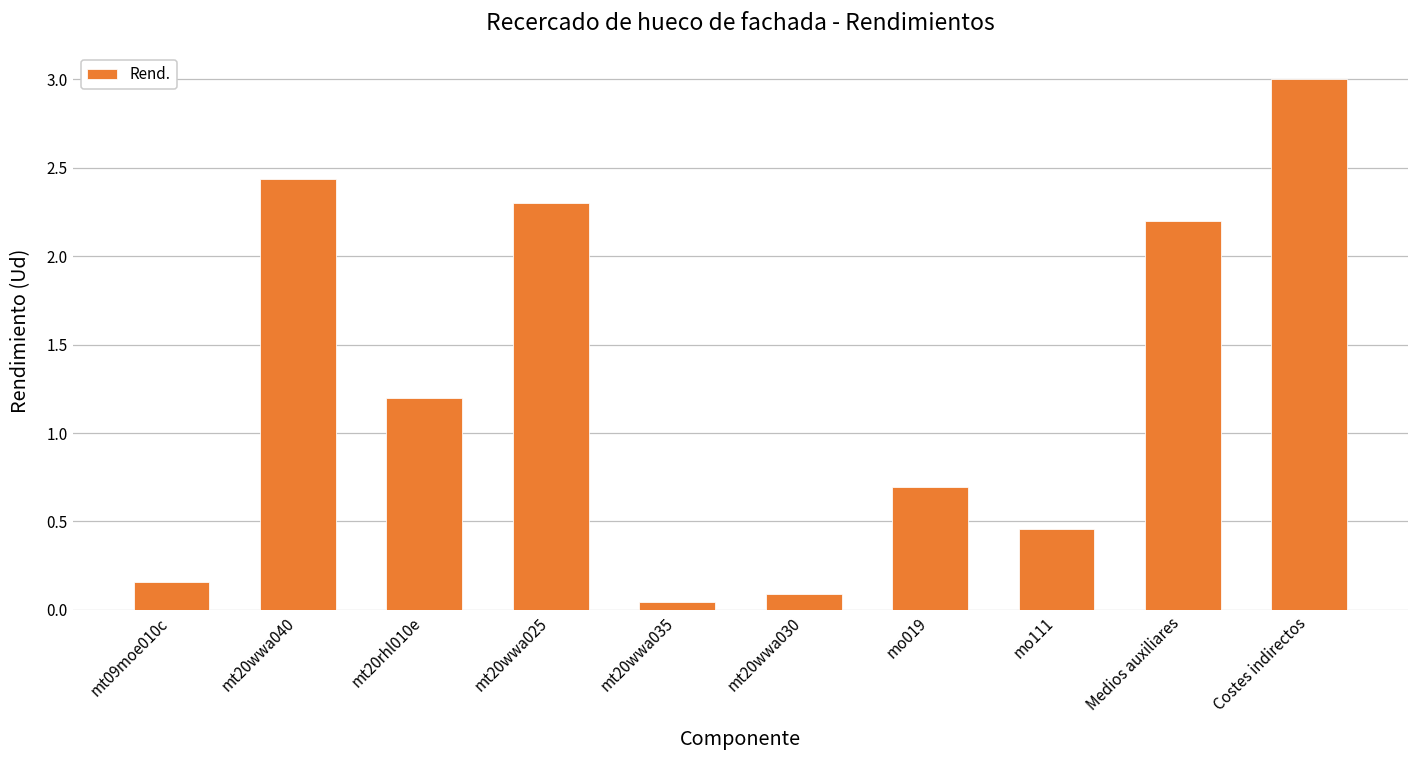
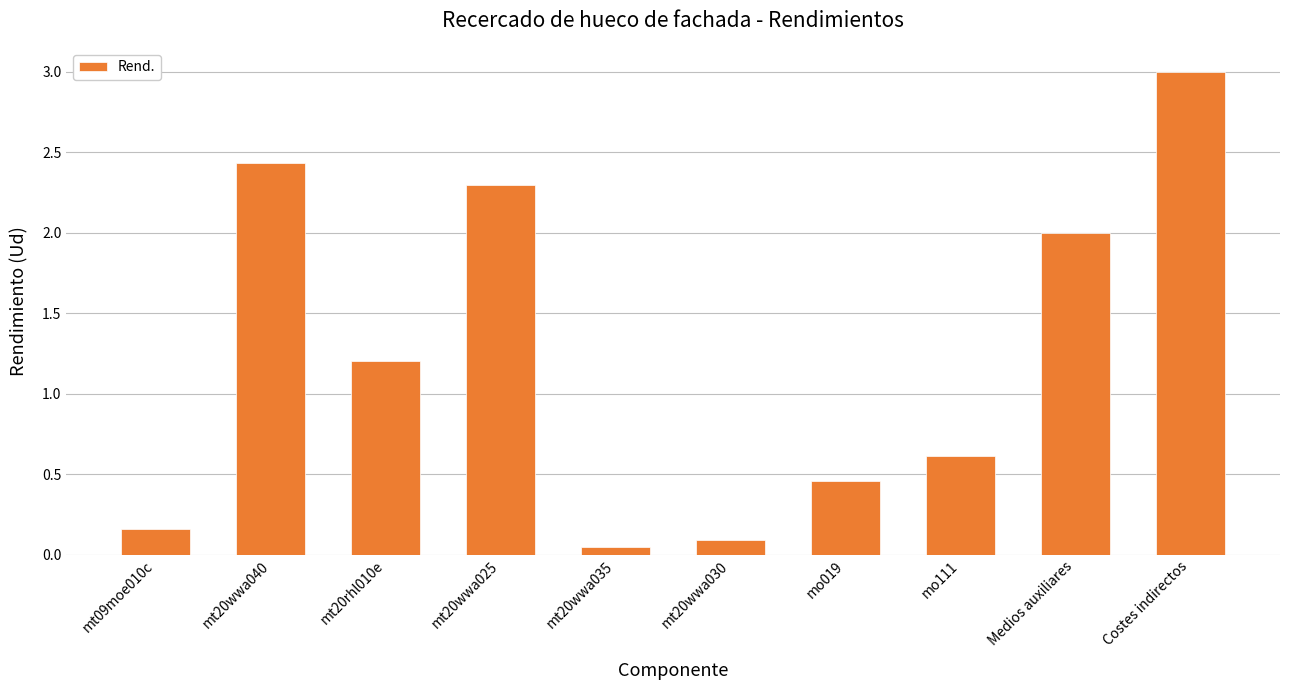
  {
    "mt09moe010c": 0.16,
    "mt20wwa040": 2.43,
    "mt20rhl010e": 1.20,
    "mt20wwa025": 2.30,
    "mt20wwa035": 0.05,
    "mt20wwa030": 0.09,
-   "mo019": 0.70,
-   "mo111": 0.46,
-   "Medios auxiliares": 2.2,
+   "mo019": 0.46,
+   "mo111": 0.61,
+   "Medios auxiliares": 2.0,
    "Costes indirectos": 3.00
  }
